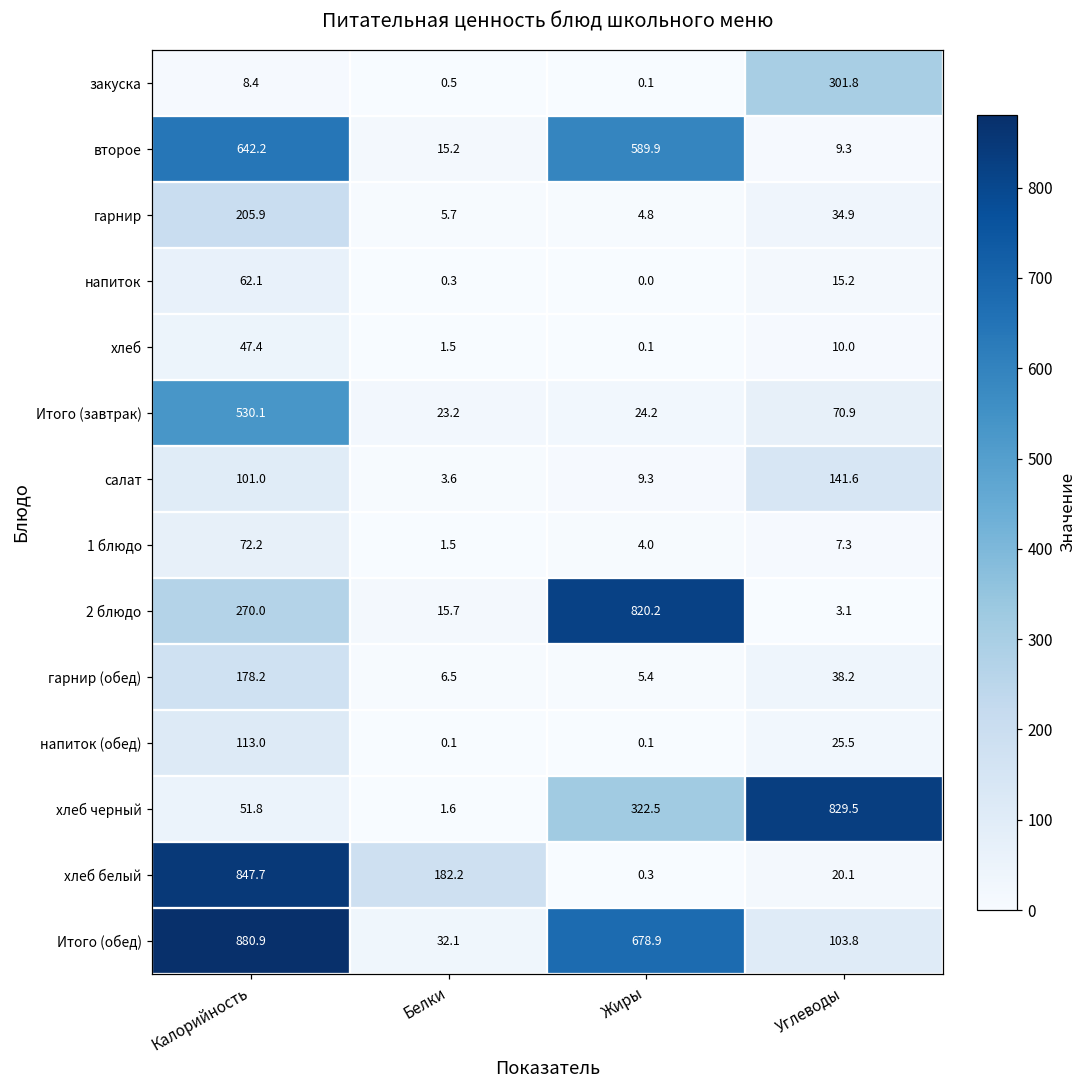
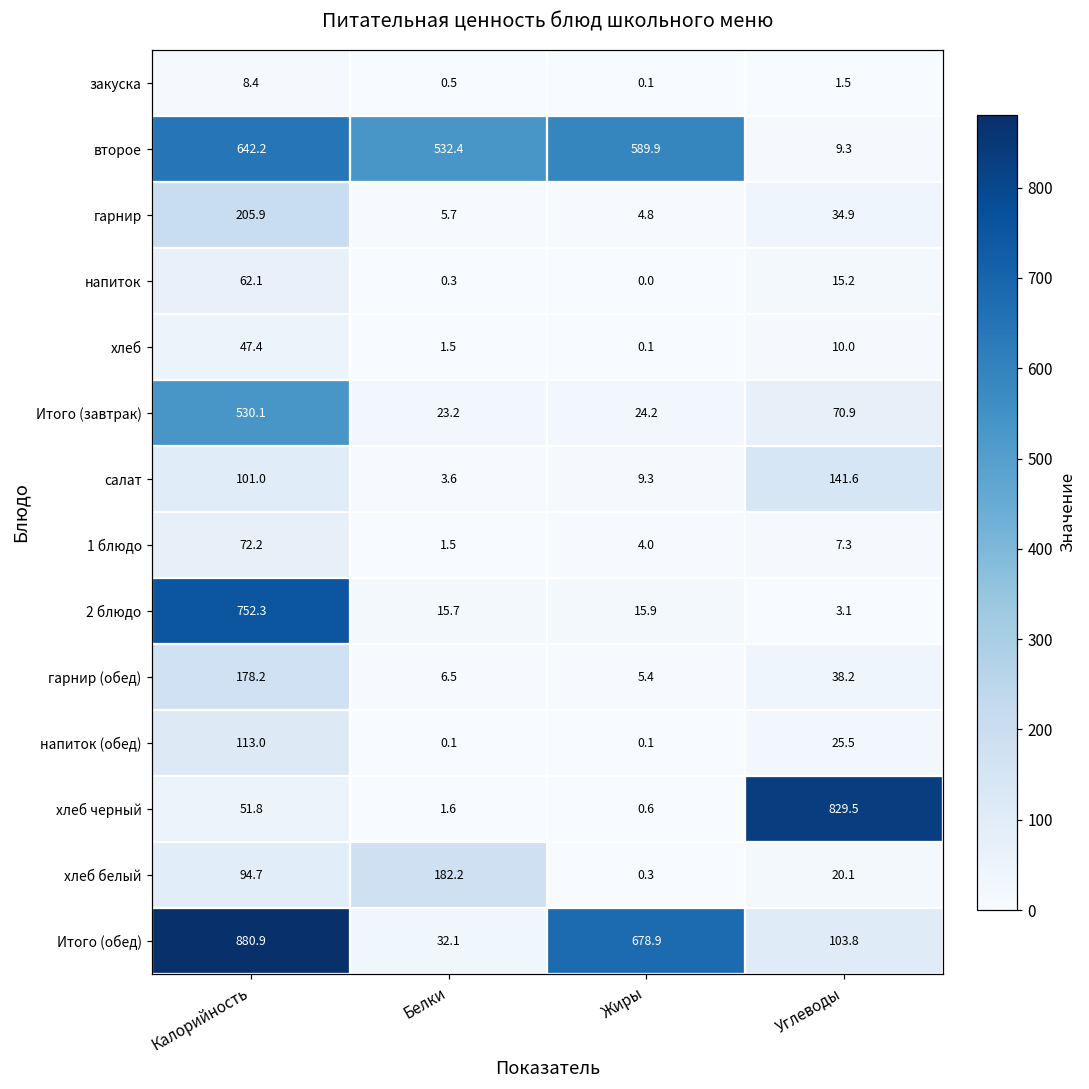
  {
    "закуска": {
      "Калорийность": 8.4,
      "Белки": 0.5,
      "Жиры": 0.1,
-     "Углеводы": 301.8
+     "Углеводы": 1.5
    },
    "второе": {
      "Калорийность": 642.2,
-     "Белки": 15.2,
+     "Белки": 532.4,
      "Жиры": 589.9,
      "Углеводы": 9.3
    },
    "гарнир": {
      "Калорийность": 205.9,
      "Белки": 5.7,
      "Жиры": 4.8,
      "Углеводы": 34.9
    },
    "напиток": {
      "Калорийность": 62.1,
      "Белки": 0.3,
      "Жиры": 0.0,
      "Углеводы": 15.2
    },
    "хлеб": {
      "Калорийность": 47.4,
      "Белки": 1.5,
      "Жиры": 0.1,
      "Углеводы": 10.0
    },
    "Итого (завтрак)": {
      "Калорийность": 530.1,
      "Белки": 23.2,
      "Жиры": 24.2,
      "Углеводы": 70.9
    },
    "салат": {
      "Калорийность": 101.0,
      "Белки": 3.6,
      "Жиры": 9.3,
      "Углеводы": 141.6
    },
    "1 блюдо": {
      "Калорийность": 72.2,
      "Белки": 1.5,
      "Жиры": 4.0,
      "Углеводы": 7.3
    },
    "2 блюдо": {
-     "Калорийность": 270.0,
+     "Калорийность": 752.3,
      "Белки": 15.7,
-     "Жиры": 820.2,
+     "Жиры": 15.9,
      "Углеводы": 3.1
    },
    "гарнир (обед)": {
      "Калорийность": 178.2,
      "Белки": 6.5,
      "Жиры": 5.4,
      "Углеводы": 38.2
    },
    "напиток (обед)": {
      "Калорийность": 113.0,
      "Белки": 0.1,
      "Жиры": 0.1,
      "Углеводы": 25.5
    },
    "хлеб черный": {
      "Калорийность": 51.8,
      "Белки": 1.6,
-     "Жиры": 322.5,
+     "Жиры": 0.6,
      "Углеводы": 829.5
    },
    "хлеб белый": {
-     "Калорийность": 847.7,
+     "Калорийность": 94.7,
      "Белки": 182.2,
      "Жиры": 0.3,
      "Углеводы": 20.1
    },
    "Итого (обед)": {
      "Калорийность": 880.9,
      "Белки": 32.1,
      "Жиры": 678.9,
      "Углеводы": 103.8
    }
  }
